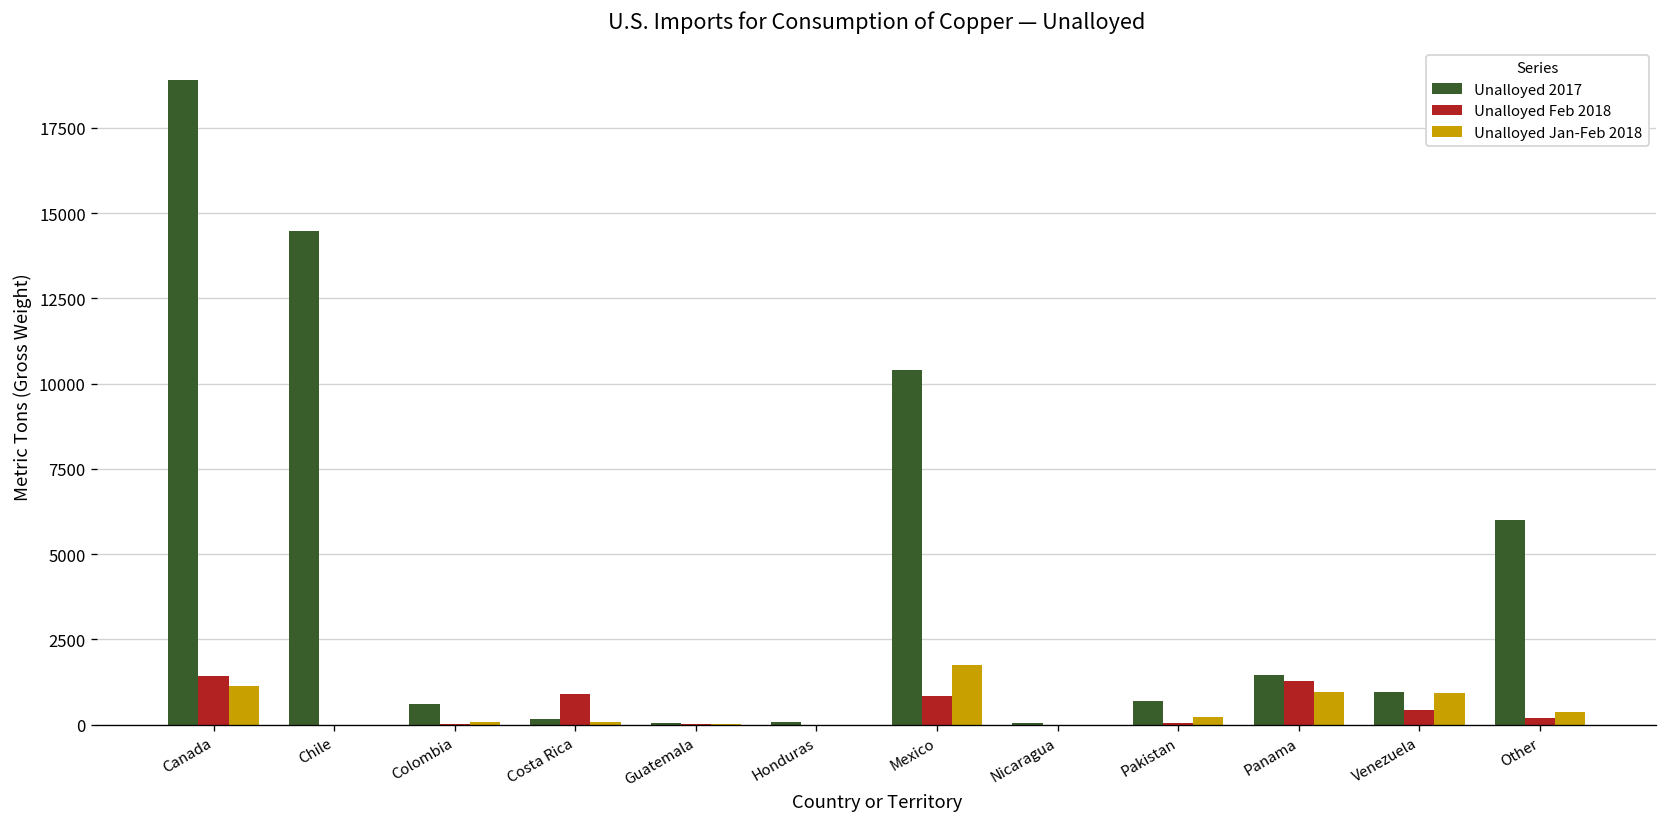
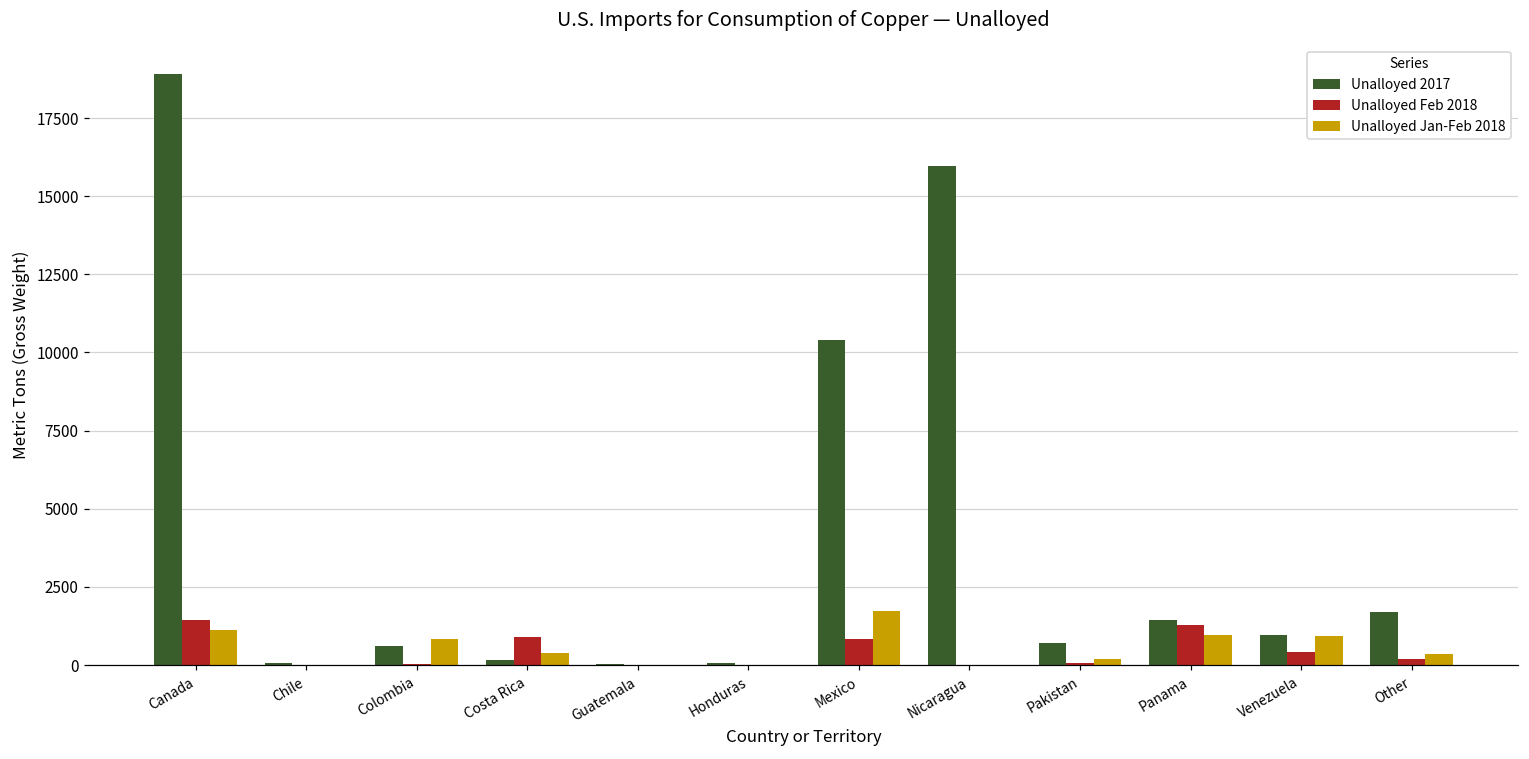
  {
    "Unalloyed 2017": {
      "Canada": 18900,
-     "Chile": 14500,
+     "Chile": 100,
      "Colombia": 600,
      "Costa Rica": 200,
      "Mexico": 10400,
-     "Nicaragua": 0,
+     "Nicaragua": 16000,
      "Pakistan": 700,
      "Panama": 1400,
      "Venezuela": 1000,
-     "Other": 6000
+     "Other": 1700
    },
    "Unalloyed Feb 2018": {
      "Canada": 1400,
      "Chile": 0,
      "Costa Rica": 900,
      "Honduras": 0,
      "Mexico": 800,
      "Nicaragua": 0,
      "Panama": 1300,
      "Venezuela": 400,
      "Other": 200
    },
    "Unalloyed Jan-Feb 2018": {
      "Canada": 1100,
      "Chile": 0,
-     "Colombia": 100,
-     "Costa Rica": 100,
+     "Colombia": 800,
+     "Costa Rica": 400,
      "Honduras": 0,
      "Mexico": 1700,
      "Nicaragua": 0,
      "Pakistan": 200,
      "Panama": 1000,
      "Venezuela": 900,
      "Other": 400
    }
  }
